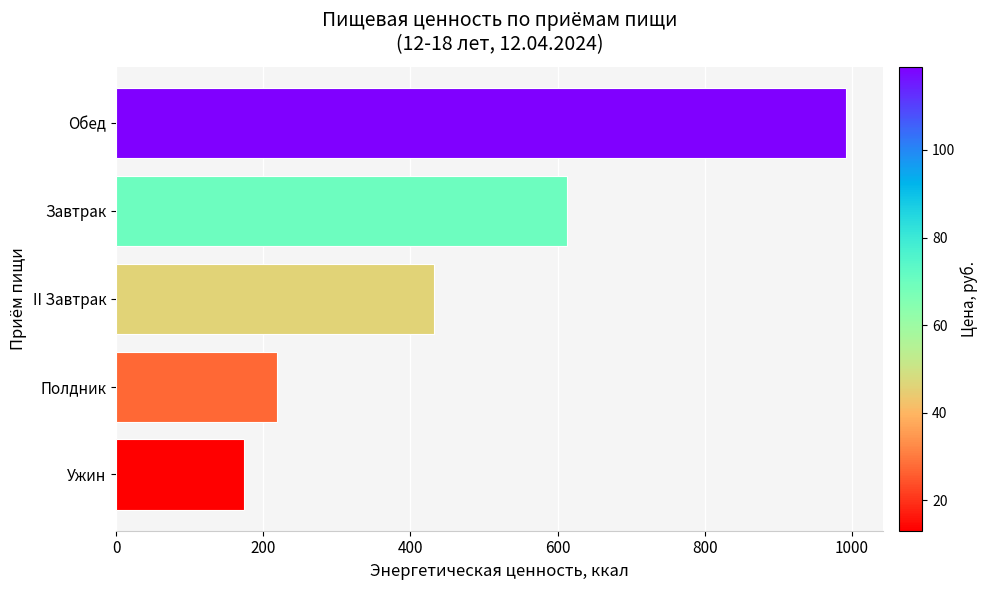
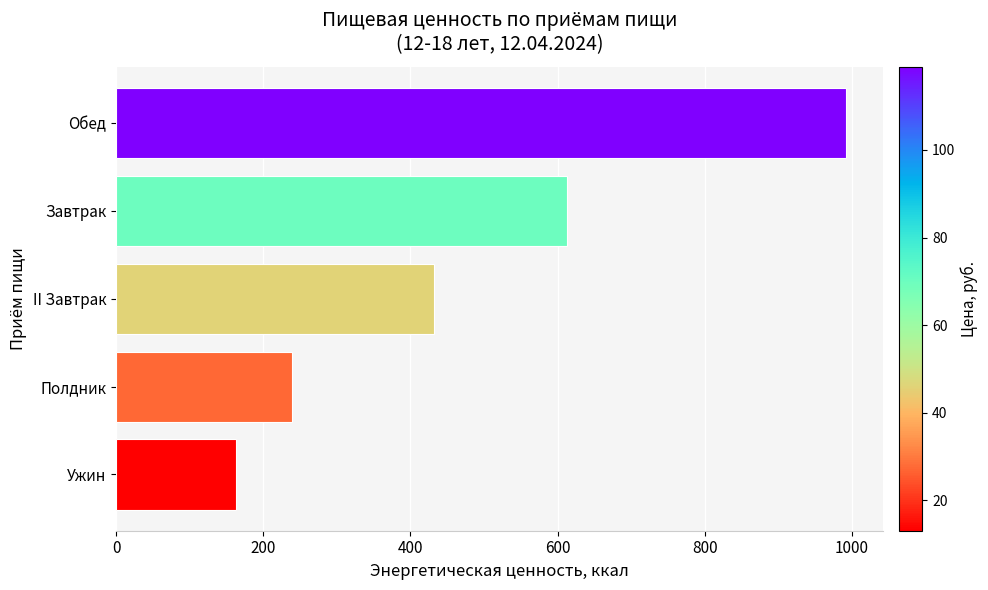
  {
    "Обед": 990,
    "Завтрак": 610,
    "II Завтрак": 430,
-   "Полдник": 220,
-   "Ужин": 170
+   "Полдник": 240,
+   "Ужин": 160
  }
